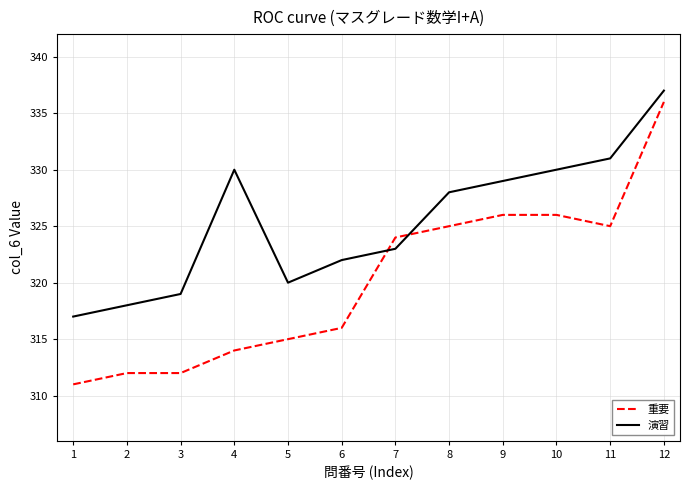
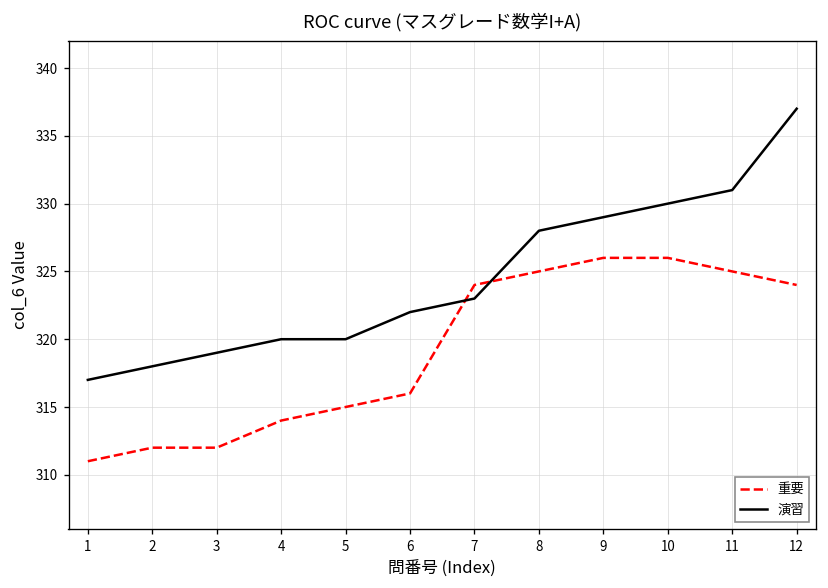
  {
    "重要": {
      "1": 311,
      "2": 312,
      "3": 312,
      "4": 314,
      "5": 315,
      "6": 316,
      "7": 324,
      "8": 325,
      "9": 326,
      "10": 326,
      "11": 325,
-     "12": 336
+     "12": 324
    },
    "演習": {
      "1": 317,
      "2": 318,
      "3": 319,
-     "4": 330,
+     "4": 320,
      "5": 320,
      "6": 322,
      "7": 323,
      "8": 328,
      "9": 329,
      "10": 330,
      "11": 331,
      "12": 337
    }
  }
